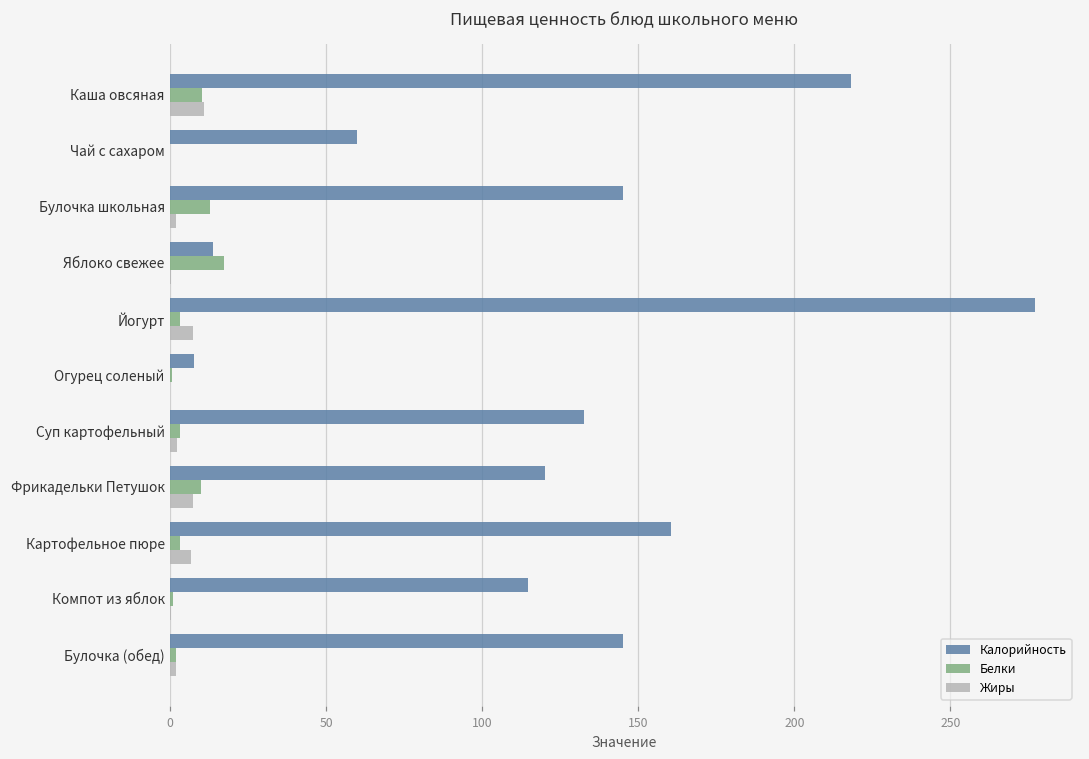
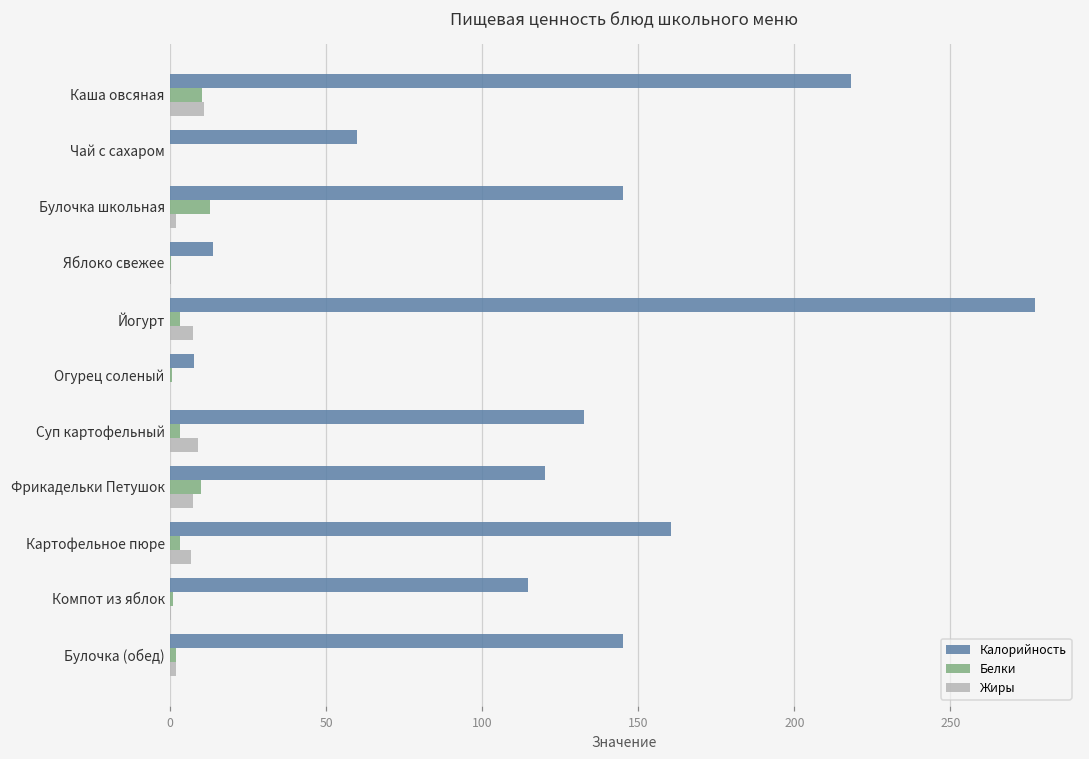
  {
    "Калорийность": {
      "Каша овсяная": 218,
      "Чай с сахаром": 60,
      "Булочка школьная": 145,
      "Яблоко свежее": 14,
      "Йогурт": 277,
      "Огурец соленый": 8,
      "Суп картофельный": 133,
      "Фрикадельки Петушок": 120,
      "Картофельное пюре": 161,
      "Компот из яблок": 115,
      "Булочка (обед)": 145
    },
    "Белки": {
      "Каша овсяная": 10,
      "Булочка школьная": 13,
-     "Яблоко свежее": 17,
+     "Яблоко свежее": 0,
      "Йогурт": 3,
      "Суп картофельный": 3,
      "Фрикадельки Петушок": 10,
      "Картофельное пюре": 3,
      "Компот из яблок": 1,
      "Булочка (обед)": 2
    },
    "Жиры": {
      "Каша овсяная": 11,
      "Булочка школьная": 2,
      "Йогурт": 7,
-     "Суп картофельный": 2,
+     "Суп картофельный": 9,
      "Фрикадельки Петушок": 8,
      "Картофельное пюре": 7,
      "Булочка (обед)": 2
    }
  }
